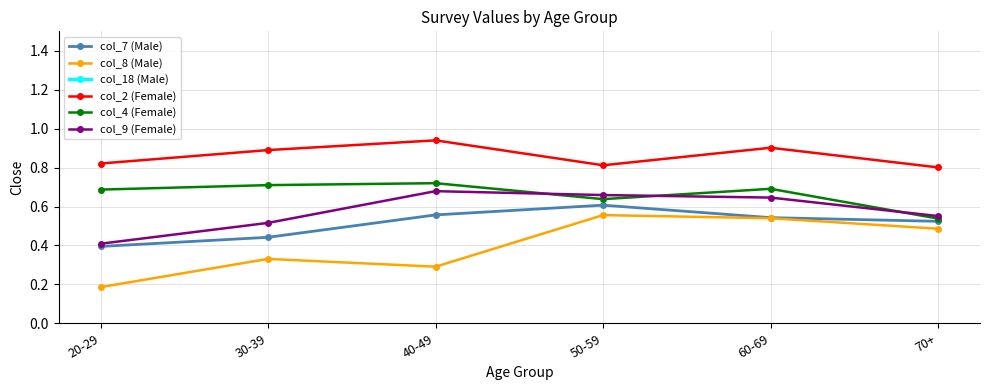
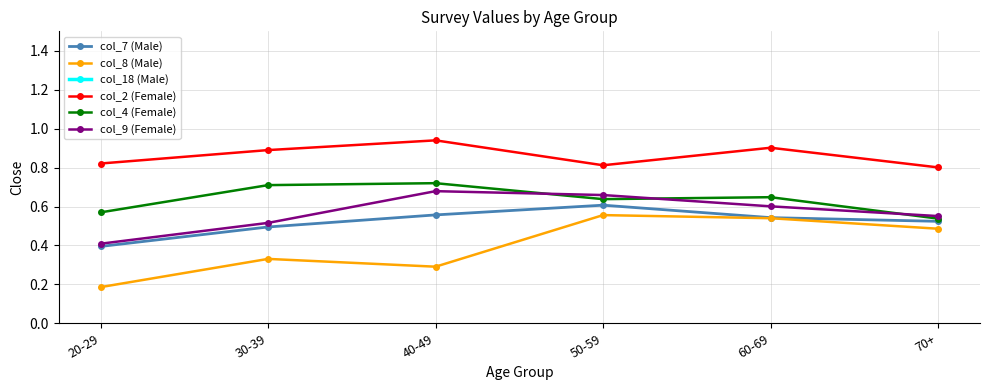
  {
    "col_7 (Male)": {
      "20-29": 0.40,
-     "30-39": 0.44,
+     "30-39": 0.50,
      "40-49": 0.56,
      "50-59": 0.61,
      "70+": 0.52
    },
    "col_8 (Male)": {
      "20-29": 0.19,
      "30-39": 0.33,
      "40-49": 0.29,
      "50-59": 0.56,
      "70+": 0.49
    },
    "col_2 (Female)": {
      "20-29": 0.82,
      "30-39": 0.89,
      "40-49": 0.94,
      "50-59": 0.81,
      "60-69": 0.90,
      "70+": 0.80
    },
    "col_4 (Female)": {
-     "20-29": 0.69,
+     "20-29": 0.57,
      "30-39": 0.71,
      "40-49": 0.72,
      "50-59": 0.64,
-     "60-69": 0.69
+     "60-69": 0.65
    },
    "col_9 (Female)": {
      "20-29": 0.41,
      "30-39": 0.52,
      "40-49": 0.68,
      "50-59": 0.66,
-     "60-69": 0.65
+     "60-69": 0.60
    }
  }
